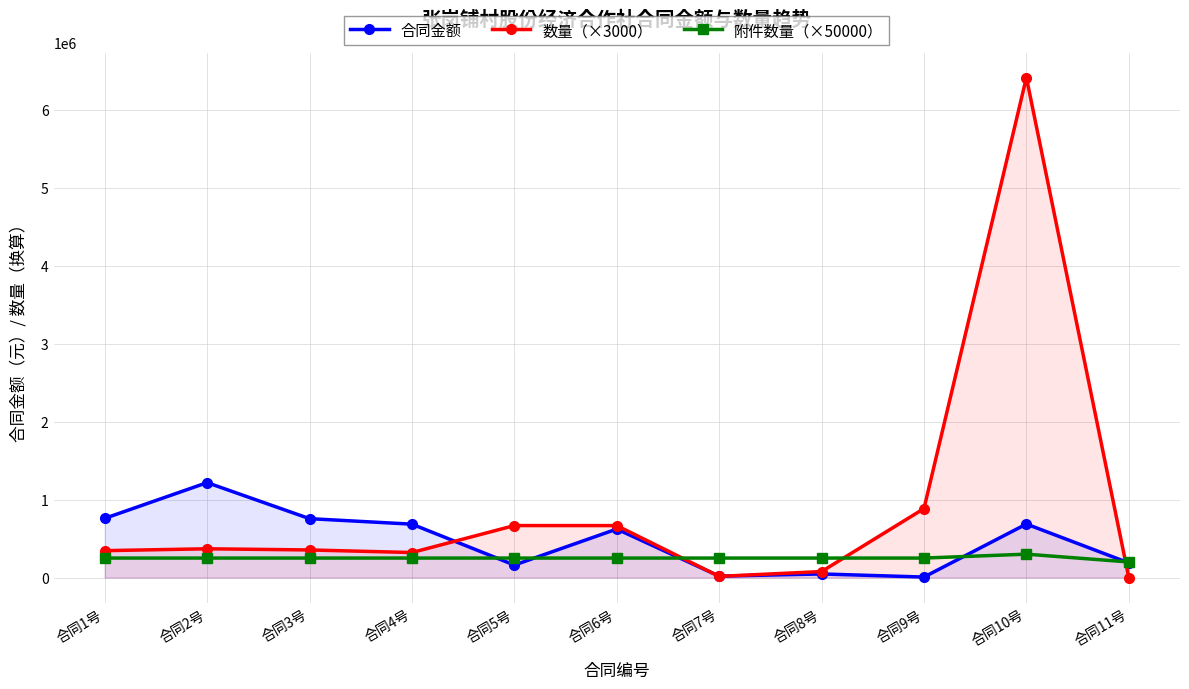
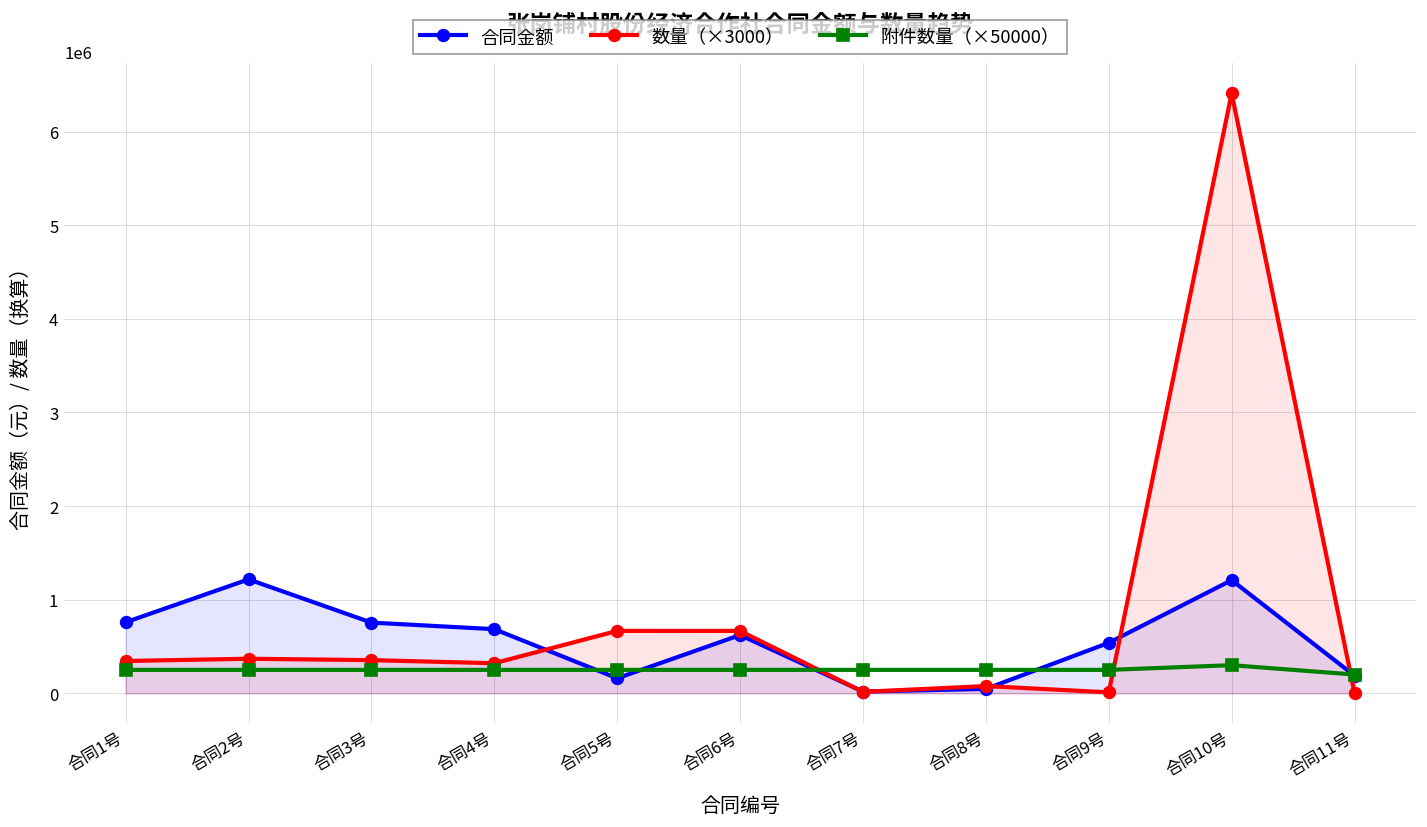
  {
    "合同金额": {
      "合同1号": 800000,
      "合同2号": 1200000,
      "合同3号": 800000,
      "合同4号": 700000,
      "合同5号": 200000,
      "合同6号": 600000,
-     "合同9号": 0,
-     "合同10号": 700000
+     "合同9号": 500000,
+     "合同10号": 1200000
    },
    "数量（×3000）": {
      "合同1号": 300000,
      "合同2号": 400000,
      "合同3号": 400000,
      "合同4号": 300000,
      "合同5号": 700000,
      "合同6号": 700000,
-     "合同9号": 900000,
+     "合同9号": 0,
      "合同10号": 6400000,
      "合同11号": 0
    },
    "附件数量（×50000）": {
      "合同1号": 300000,
      "合同2号": 300000,
      "合同3号": 300000,
      "合同4号": 300000,
      "合同5号": 300000,
      "合同6号": 300000,
      "合同7号": 300000,
      "合同8号": 300000,
      "合同9号": 300000,
      "合同10号": 300000
    }
  }
